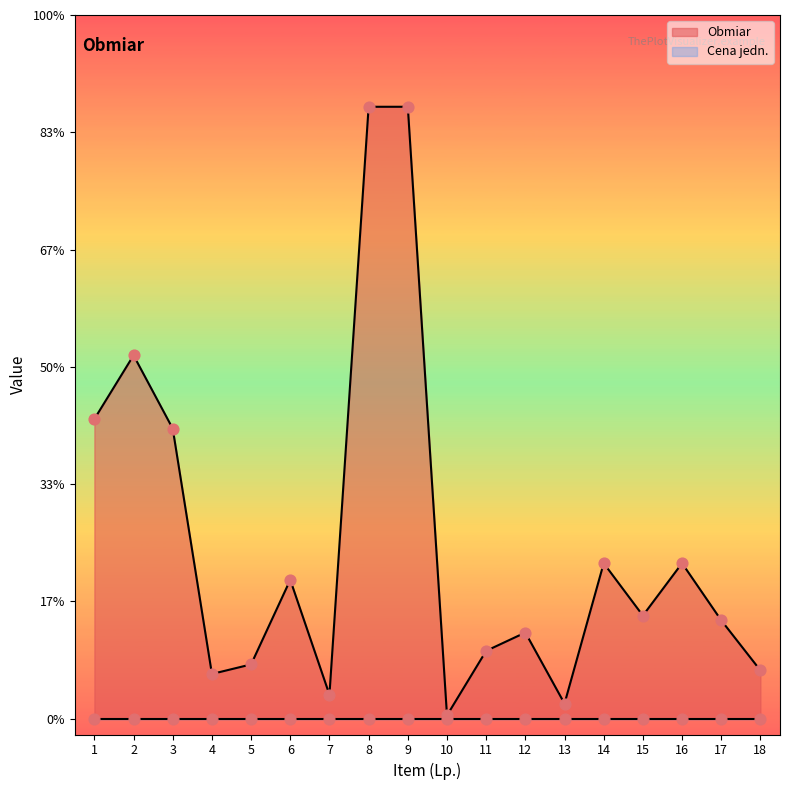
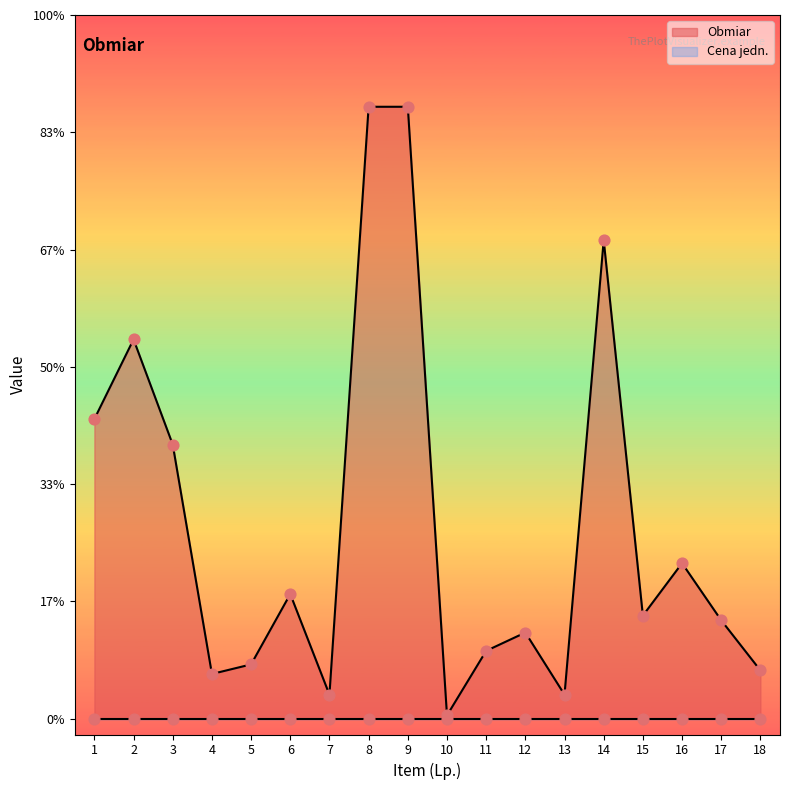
  {
    "Obmiar": {
      "1": "43%",
-     "2": "52%",
-     "3": "41%",
+     "2": "54%",
+     "3": "39%",
      "4": "6%",
      "5": "8%",
-     "6": "20%",
+     "6": "18%",
      "7": "3%",
      "8": "87%",
      "9": "87%",
      "10": "0%",
      "11": "10%",
      "12": "12%",
-     "13": "2%",
-     "14": "22%",
+     "13": "3%",
+     "14": "68%",
      "15": "15%",
      "16": "22%",
      "17": "14%",
      "18": "7%"
    },
    "Cena jedn.": {
      "1": "0%",
      "2": "0%",
      "3": "0%",
      "4": "0%",
      "5": "0%",
      "6": "0%",
      "7": "0%",
      "8": "0%",
      "9": "0%",
      "10": "0%",
      "11": "0%",
      "12": "0%",
      "13": "0%",
      "14": "0%",
      "15": "0%",
      "16": "0%",
      "17": "0%",
      "18": "0%"
    }
  }
